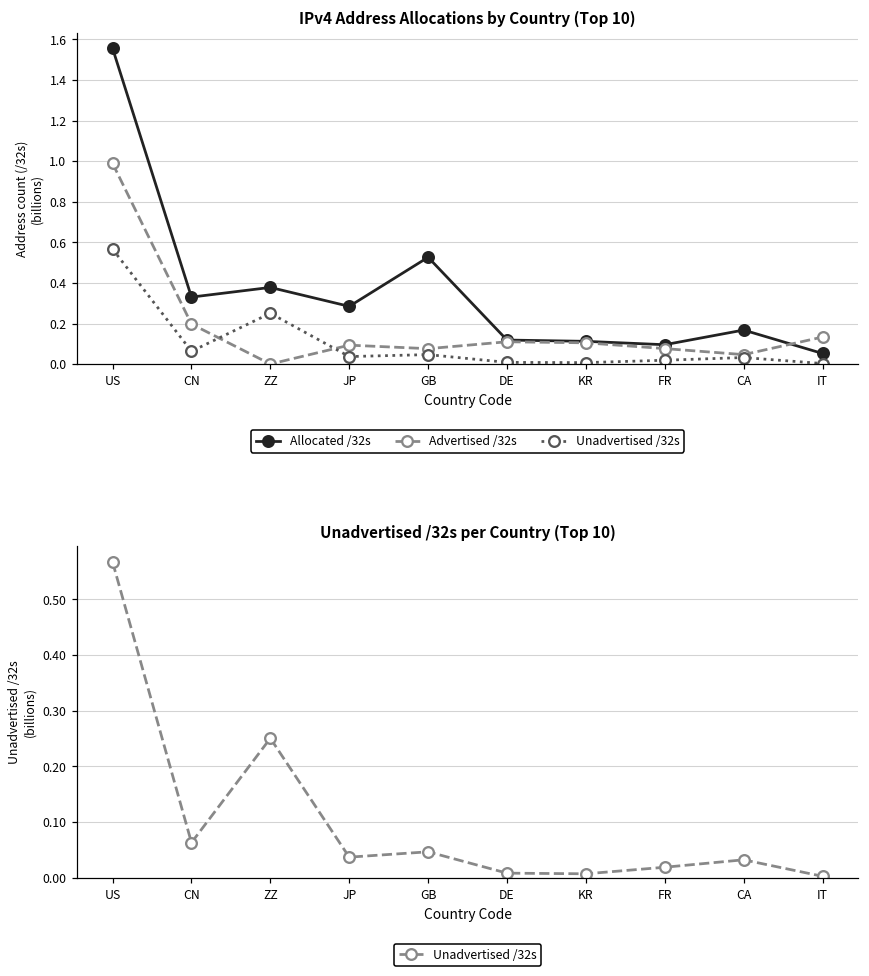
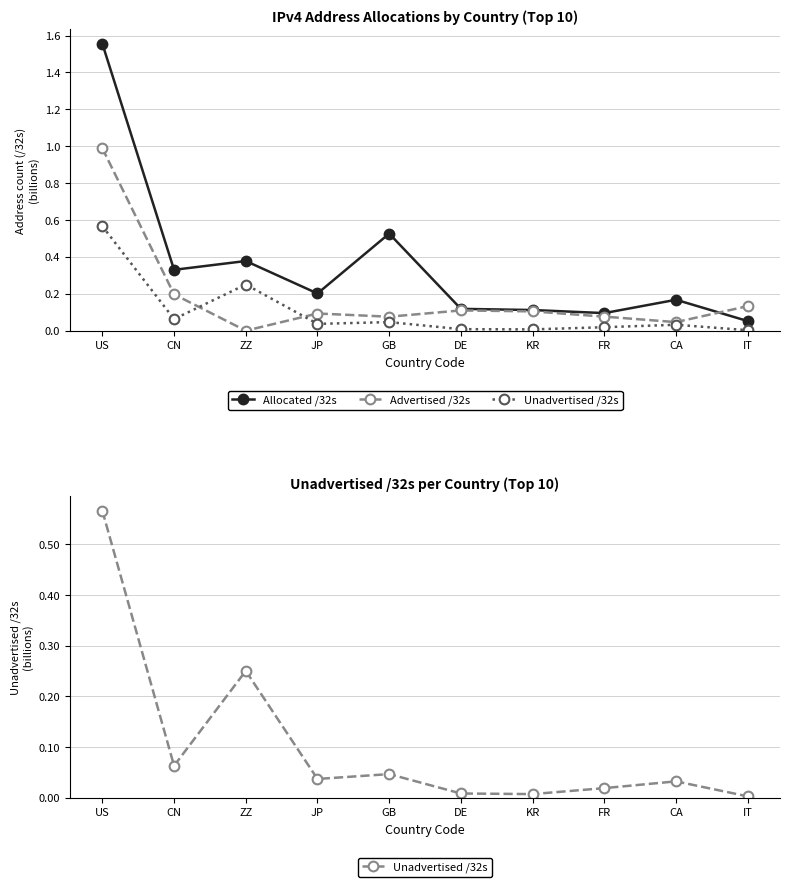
  {
    "IPv4 Address Allocations by Country (Top 10)": {
      "Allocated /32s": {
        "US": 1.56,
        "CN": 0.33,
        "ZZ": 0.38,
-       "JP": 0.28,
+       "JP": 0.20,
        "GB": 0.53,
        "FR": 0.10,
        "CA": 0.17,
        "IT": 0.05
      },
      "Advertised /32s": {
        "US": 0.99,
        "CN": 0.20,
        "ZZ": 0.00,
        "JP": 0.09,
        "GB": 0.08,
        "FR": 0.08,
        "CA": 0.05,
        "IT": 0.13
      }
    },
    "Unadvertised /32s per Country (Top 10)": {
      "US": 0.57,
      "CN": 0.06,
      "ZZ": 0.25,
      "JP": 0.04,
      "GB": 0.05,
      "DE": 0.01,
      "KR": 0.01,
      "FR": 0.02,
      "CA": 0.03,
      "IT": 0.00
    }
  }
